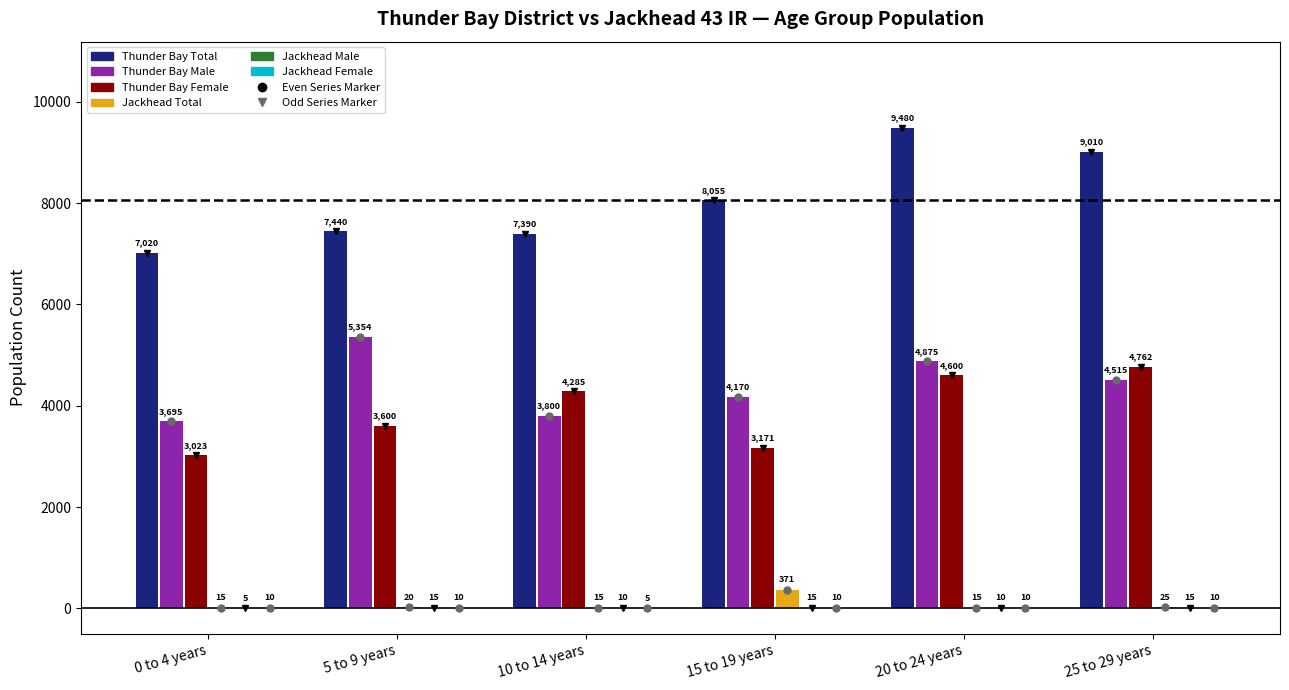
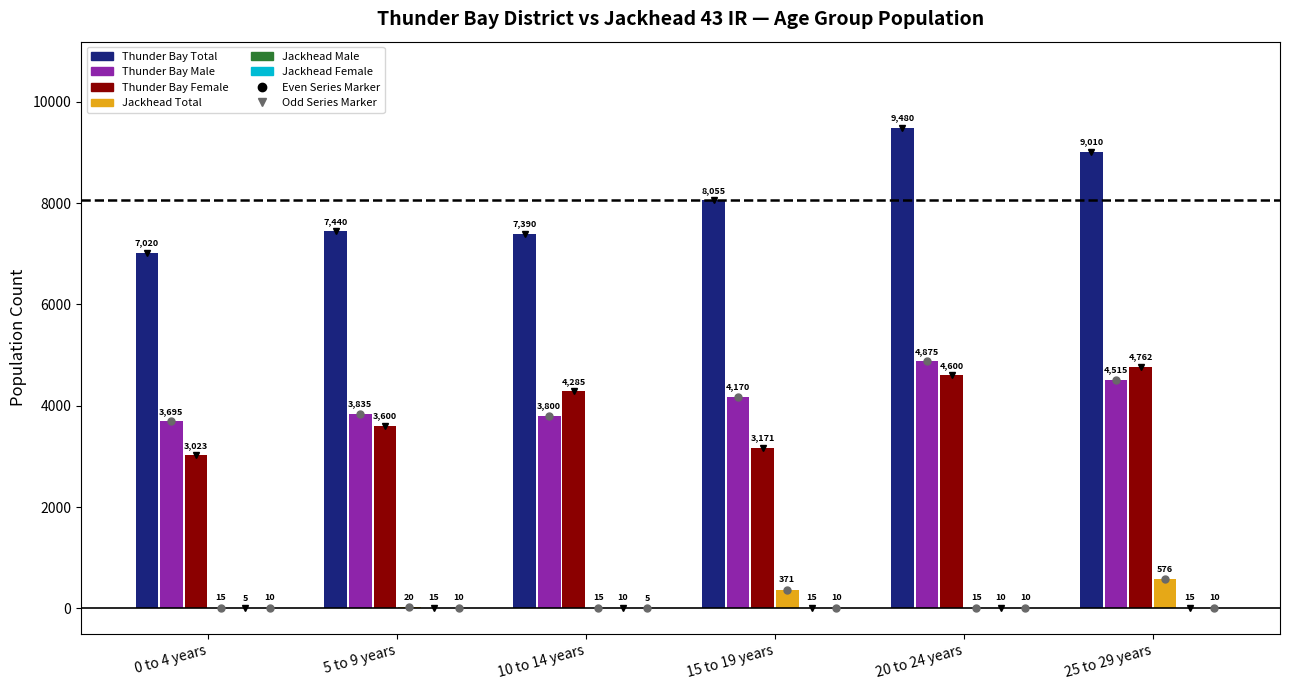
  {
    "Thunder Bay Total": {
      "0 to 4 years": "7,020",
      "5 to 9 years": "7,440",
      "10 to 14 years": "7,390",
      "15 to 19 years": "8,055",
      "20 to 24 years": "9,480",
      "25 to 29 years": "9,010"
    },
    "Thunder Bay Male": {
      "0 to 4 years": "3,695",
-     "5 to 9 years": "5,354",
+     "5 to 9 years": "3,835",
      "10 to 14 years": "3,800",
      "15 to 19 years": "4,170",
      "20 to 24 years": "4,875",
      "25 to 29 years": "4,515"
    },
    "Thunder Bay Female": {
      "0 to 4 years": "3,023",
      "5 to 9 years": "3,600",
      "10 to 14 years": "4,285",
      "15 to 19 years": "3,171",
      "20 to 24 years": "4,600",
      "25 to 29 years": "4,762"
    },
    "Jackhead Total": {
      "0 to 4 years": "15",
      "5 to 9 years": "20",
      "10 to 14 years": "15",
      "15 to 19 years": "371",
      "20 to 24 years": "15",
-     "25 to 29 years": "25"
+     "25 to 29 years": "576"
    },
    "Jackhead Male": {
      "0 to 4 years": "5",
      "5 to 9 years": "15",
      "10 to 14 years": "10",
      "15 to 19 years": "15",
      "20 to 24 years": "10",
      "25 to 29 years": "15"
    },
    "Jackhead Female": {
      "0 to 4 years": "10",
      "5 to 9 years": "10",
      "10 to 14 years": "5",
      "15 to 19 years": "10",
      "20 to 24 years": "10",
      "25 to 29 years": "10"
    }
  }
